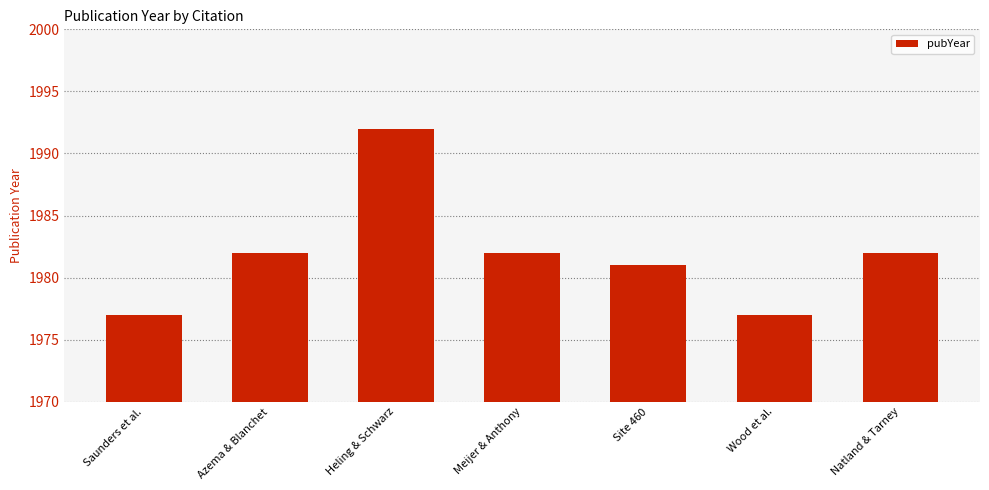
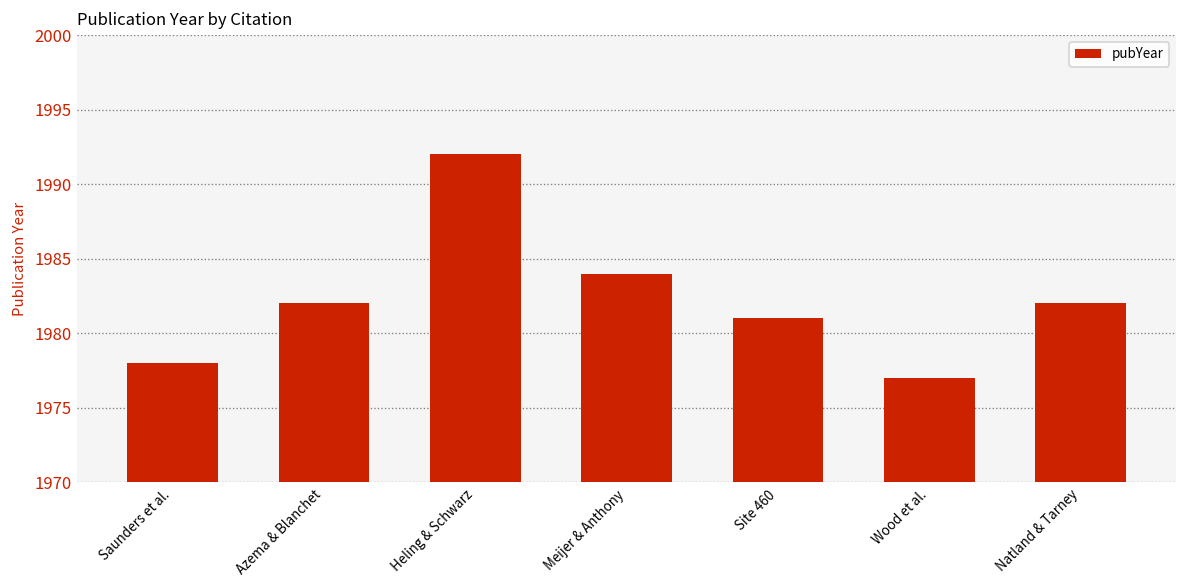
  {
-   "Saunders et al.": 1977,
+   "Saunders et al.": 1978,
    "Azema & Blanchet": 1982,
    "Heling & Schwarz": 1992,
-   "Meijer & Anthony": 1982,
+   "Meijer & Anthony": 1984,
    "Site 460": 1981,
    "Wood et al.": 1977,
    "Natland & Tarney": 1982
  }
